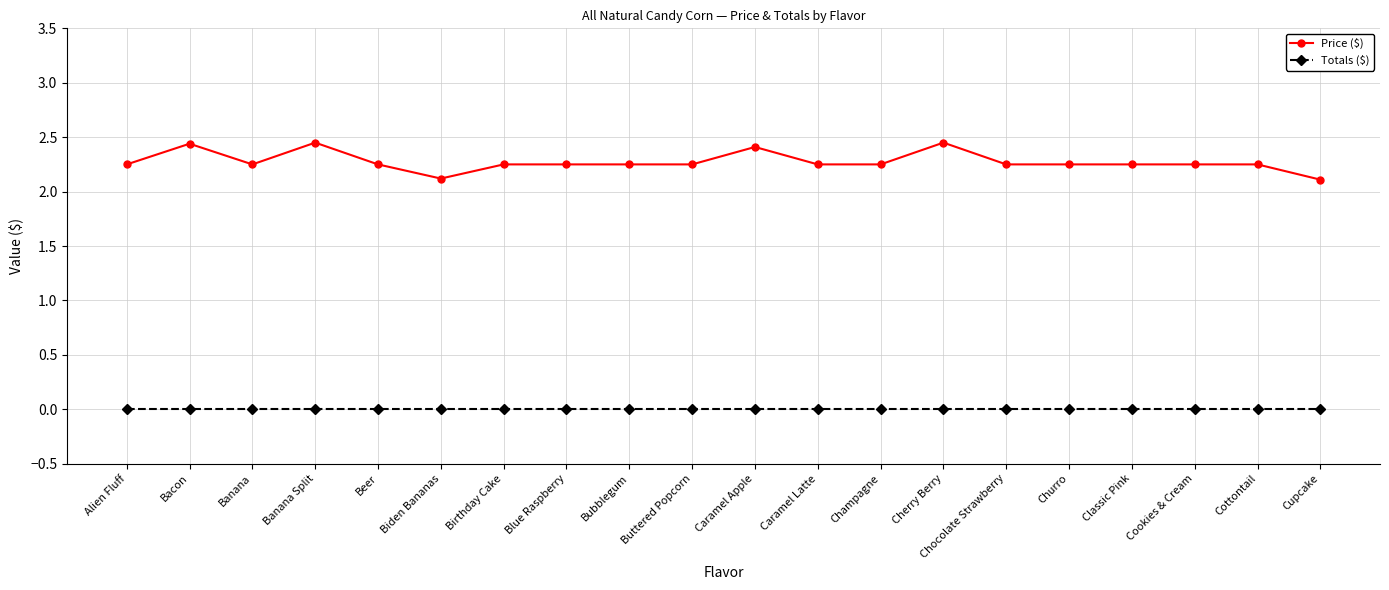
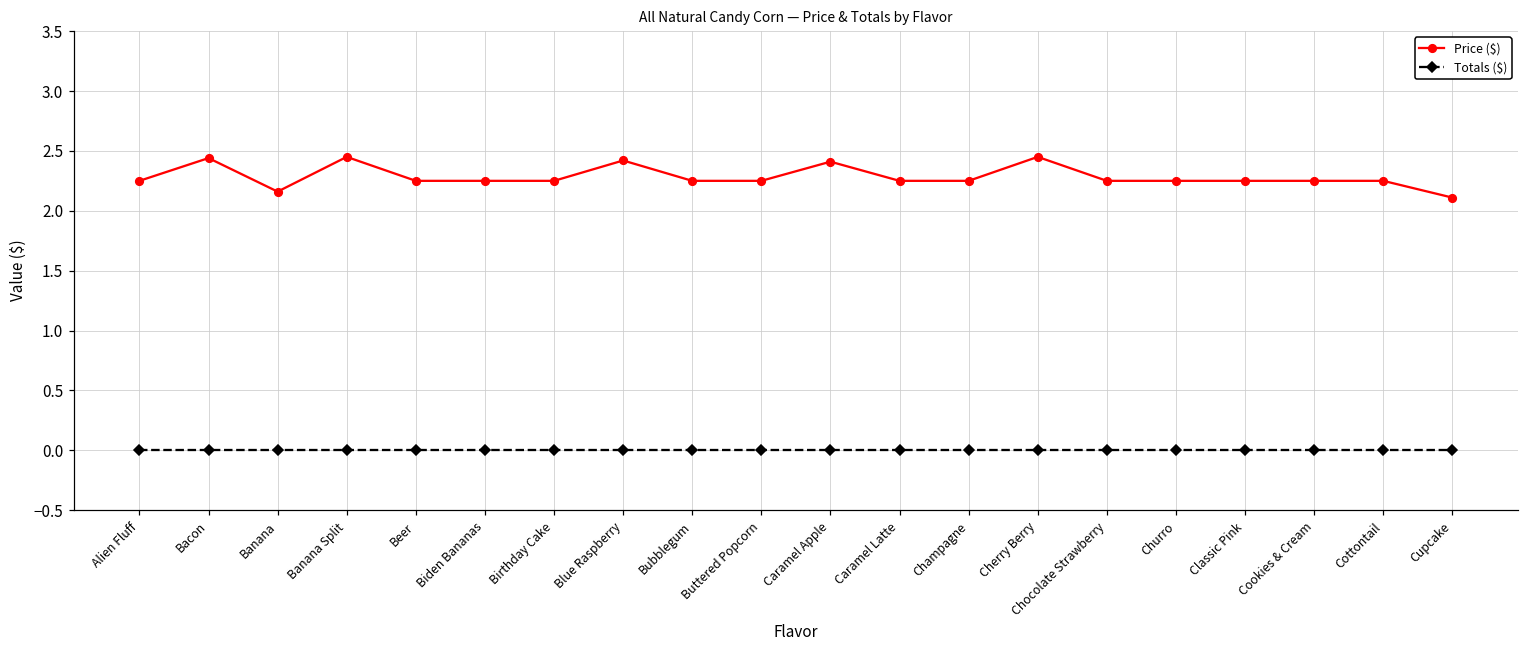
  {
    "Price ($)": {
      "Alien Fluff": 2.25,
      "Bacon": 2.44,
-     "Banana": 2.25,
+     "Banana": 2.16,
      "Banana Split": 2.45,
      "Beer": 2.25,
-     "Biden Bananas": 2.12,
+     "Biden Bananas": 2.25,
      "Birthday Cake": 2.25,
-     "Blue Raspberry": 2.25,
+     "Blue Raspberry": 2.42,
      "Bubblegum": 2.25,
      "Buttered Popcorn": 2.25,
      "Caramel Apple": 2.41,
      "Caramel Latte": 2.25,
      "Champagne": 2.25,
      "Cherry Berry": 2.45,
      "Chocolate Strawberry": 2.25,
      "Churro": 2.25,
      "Classic Pink": 2.25,
      "Cookies & Cream": 2.25,
      "Cottontail": 2.25,
      "Cupcake": 2.11
    },
    "Totals ($)": {
      "Alien Fluff": 0.00,
      "Bacon": 0.00,
      "Banana": 0.00,
      "Banana Split": 0.00,
      "Beer": 0.00,
      "Biden Bananas": 0.00,
      "Birthday Cake": 0.00,
      "Blue Raspberry": 0.00,
      "Bubblegum": 0.00,
      "Buttered Popcorn": 0.00,
      "Caramel Apple": 0.00,
      "Caramel Latte": 0.00,
      "Champagne": 0.00,
      "Cherry Berry": 0.00,
      "Chocolate Strawberry": 0.00,
      "Churro": 0.00,
      "Classic Pink": 0.00,
      "Cookies & Cream": 0.00,
      "Cottontail": 0.00,
      "Cupcake": 0.00
    }
  }
